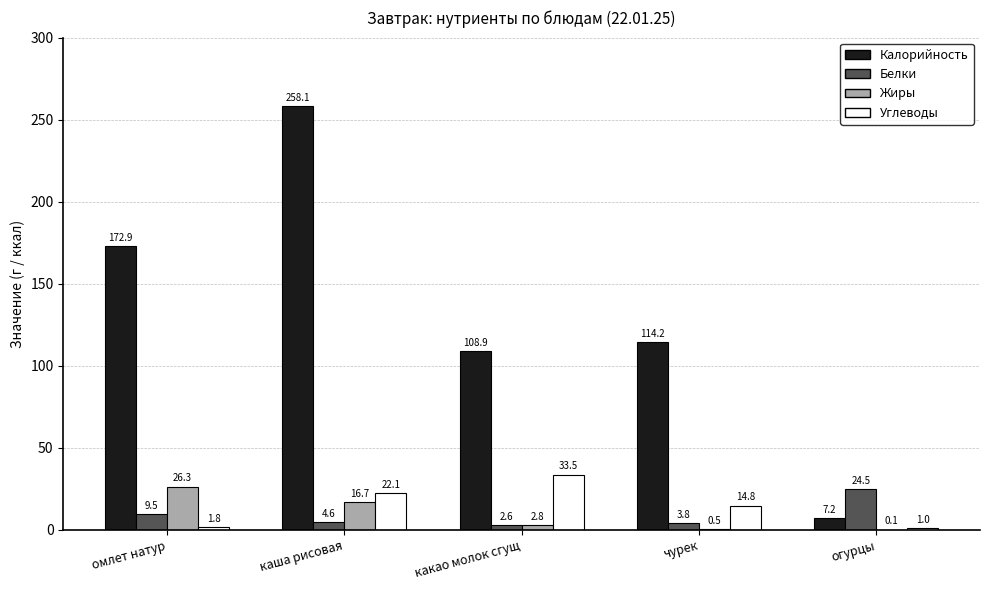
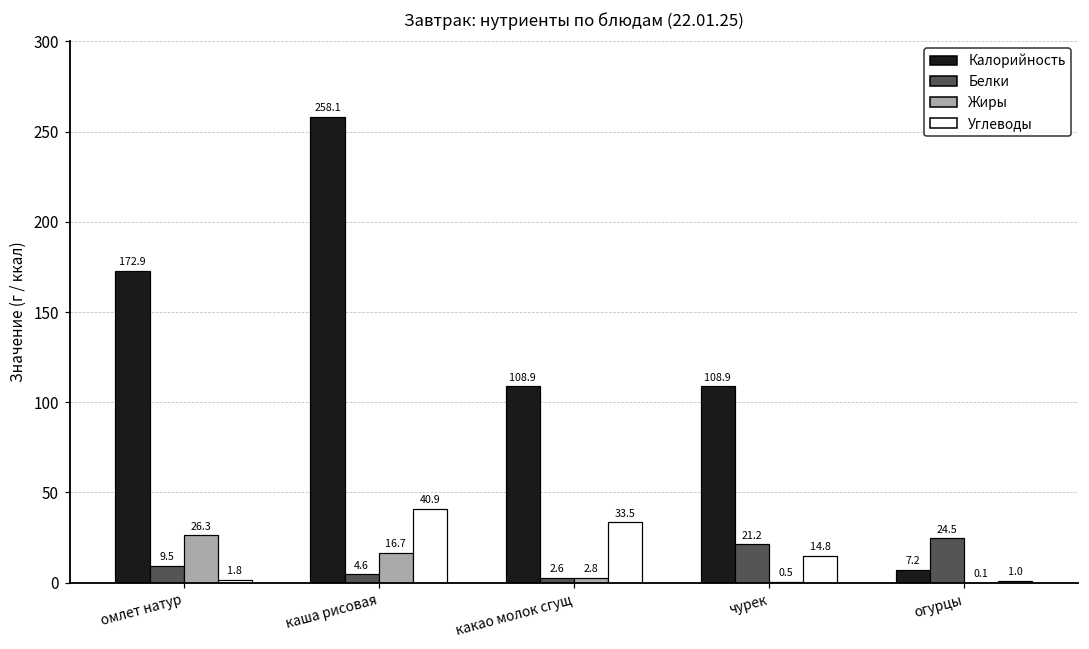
  {
    "Калорийность": {
      "омлет натур": 172.9,
      "каша рисовая": 258.1,
      "какао молок сгущ": 108.9,
-     "чурек": 114.2,
+     "чурек": 108.9,
      "огурцы": 7.2
    },
    "Белки": {
      "омлет натур": 9.5,
      "каша рисовая": 4.6,
      "какао молок сгущ": 2.6,
-     "чурек": 3.8,
+     "чурек": 21.2,
      "огурцы": 24.5
    },
    "Жиры": {
      "омлет натур": 26.3,
      "каша рисовая": 16.7,
      "какао молок сгущ": 2.8,
      "чурек": 0.5,
      "огурцы": 0.1
    },
    "Углеводы": {
      "омлет натур": 1.8,
-     "каша рисовая": 22.1,
+     "каша рисовая": 40.9,
      "какао молок сгущ": 33.5,
      "чурек": 14.8,
      "огурцы": 1.0
    }
  }
